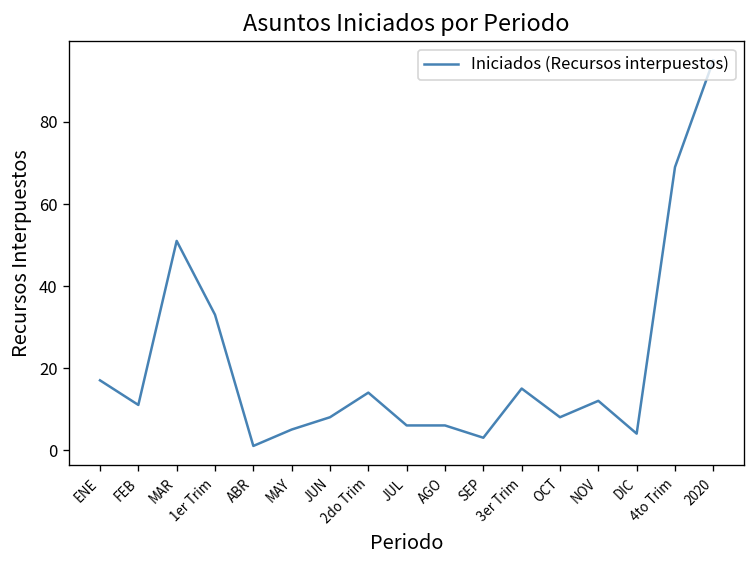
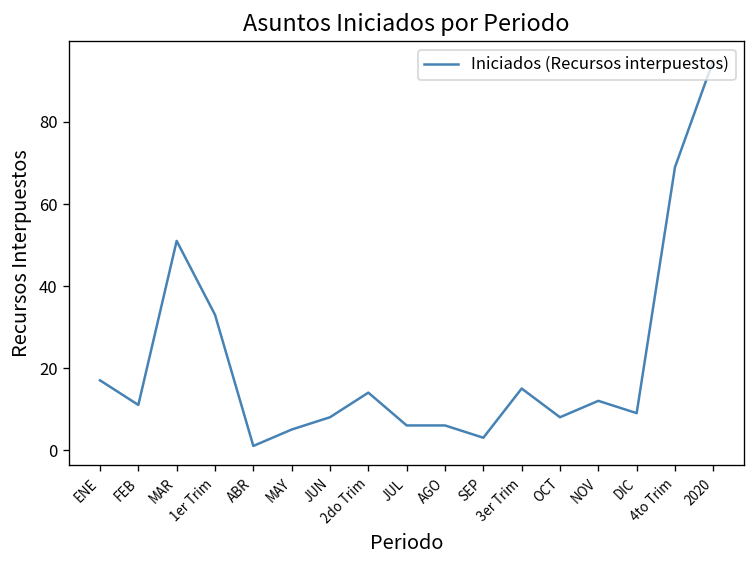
  {
    "ENE": 17,
    "FEB": 11,
    "MAR": 51,
    "1er Trim": 33,
    "ABR": 1,
    "MAY": 5,
    "JUN": 8,
    "2do Trim": 14,
    "JUL": 6,
    "AGO": 6,
    "SEP": 3,
    "3er Trim": 15,
    "OCT": 8,
    "NOV": 12,
-   "DIC": 4,
+   "DIC": 9,
    "4to Trim": 69
  }
